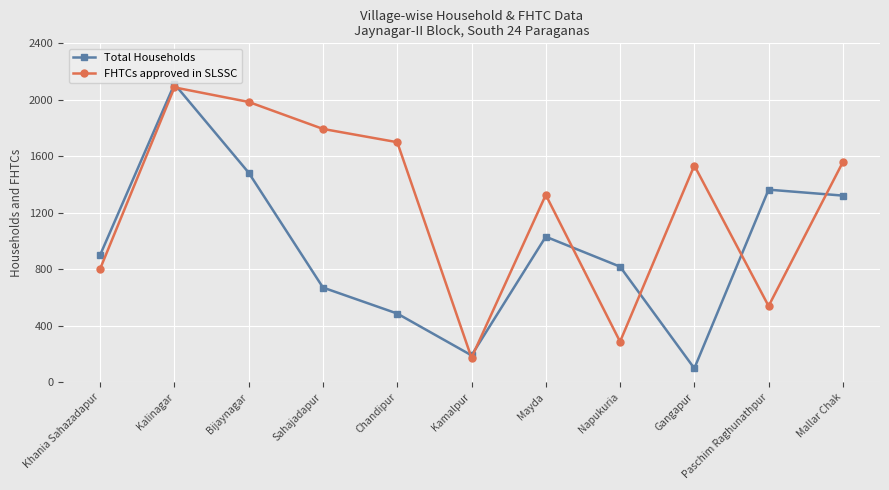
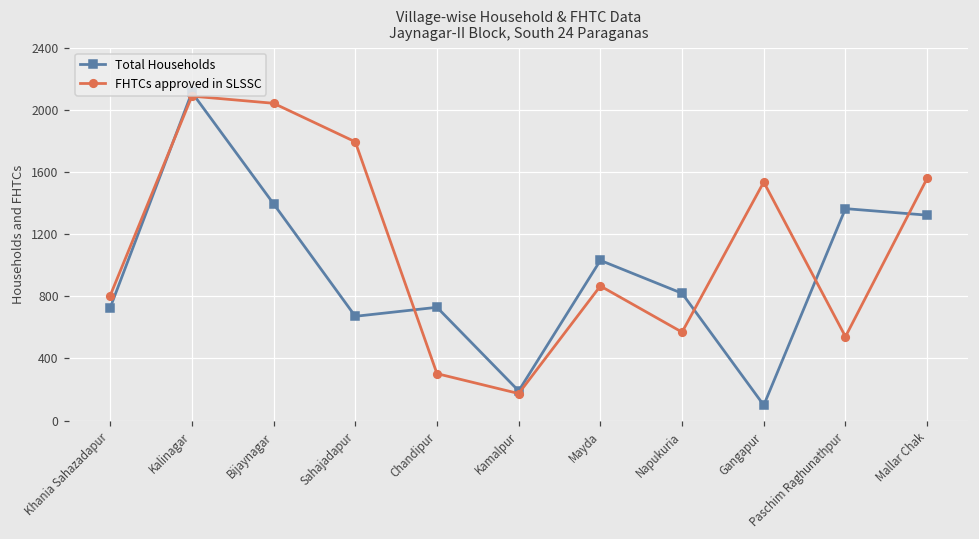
  {
    "Total Households": {
-     "Khania Sahazadapur": 900,
+     "Khania Sahazadapur": 730,
      "Kalinagar": 2110,
-     "Bijaynagar": 1480,
+     "Bijaynagar": 1400,
      "Sahajadapur": 670,
-     "Chandipur": 490,
+     "Chandipur": 730,
      "Mayda": 1030,
      "Napukuria": 820,
      "Gangapur": 100,
      "Paschim Raghunathpur": 1360,
      "Mallar Chak": 1320
    },
    "FHTCs approved in SLSSC": {
      "Khania Sahazadapur": 800,
      "Kalinagar": 2090,
-     "Bijaynagar": 1990,
+     "Bijaynagar": 2040,
      "Sahajadapur": 1790,
-     "Chandipur": 1700,
-     "Mayda": 1330,
-     "Napukuria": 290,
+     "Chandipur": 300,
+     "Mayda": 870,
+     "Napukuria": 570,
      "Gangapur": 1540,
      "Paschim Raghunathpur": 540,
      "Mallar Chak": 1560
    }
  }
